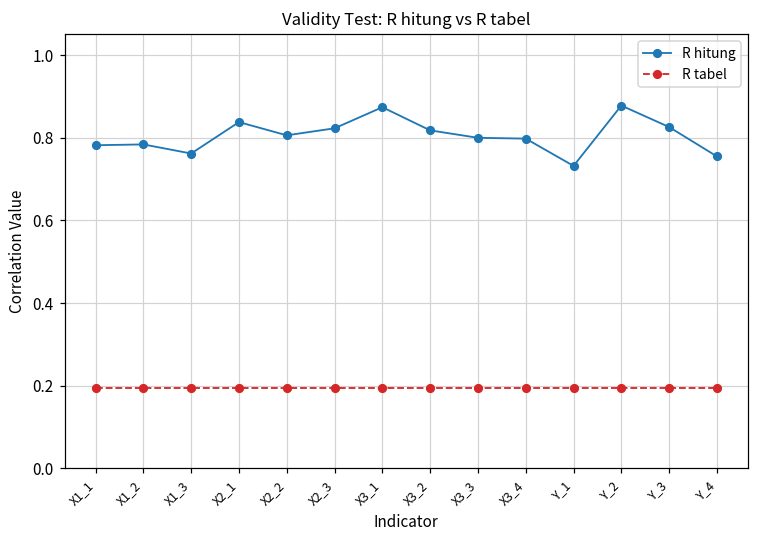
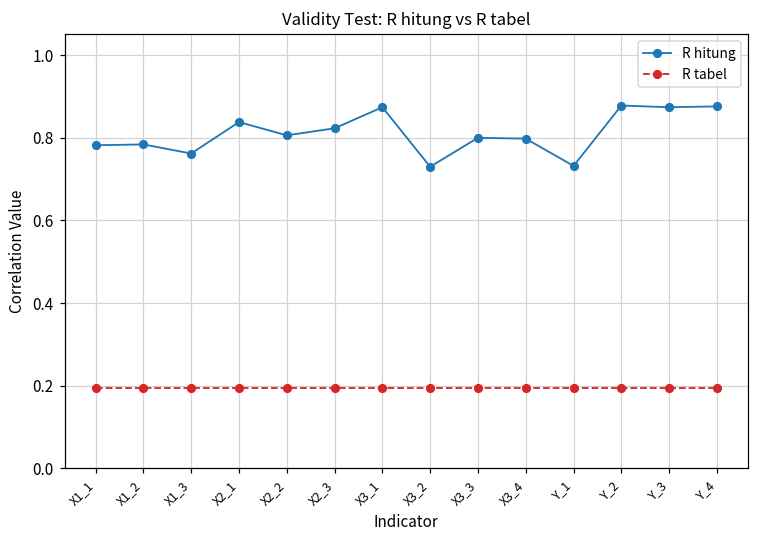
  {
    "R hitung": {
      "X1_1": 0.78,
      "X1_2": 0.78,
      "X1_3": 0.76,
      "X2_1": 0.84,
      "X2_2": 0.81,
      "X2_3": 0.82,
      "X3_1": 0.87,
-     "X3_2": 0.82,
+     "X3_2": 0.73,
      "X3_3": 0.80,
      "X3_4": 0.80,
      "Y_1": 0.73,
      "Y_2": 0.88,
-     "Y_3": 0.83,
-     "Y_4": 0.76
+     "Y_3": 0.87,
+     "Y_4": 0.88
    },
    "R tabel": {
      "X1_1": 0.20,
      "X1_2": 0.20,
      "X1_3": 0.20,
      "X2_1": 0.20,
      "X2_2": 0.20,
      "X2_3": 0.20,
      "X3_1": 0.20,
      "X3_2": 0.20,
      "X3_3": 0.20,
      "X3_4": 0.20,
      "Y_1": 0.20,
      "Y_2": 0.20,
      "Y_3": 0.20,
      "Y_4": 0.20
    }
  }
